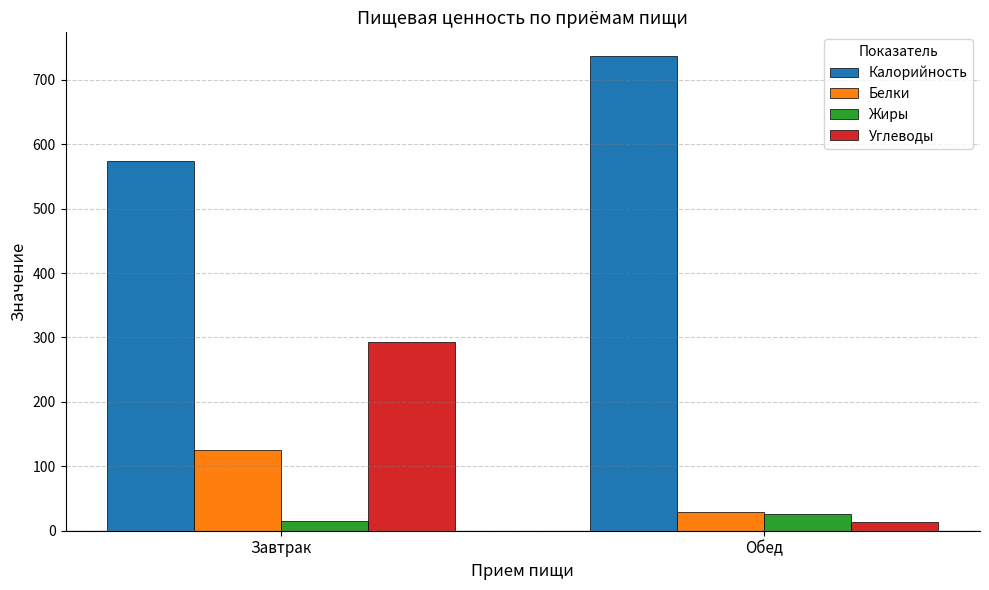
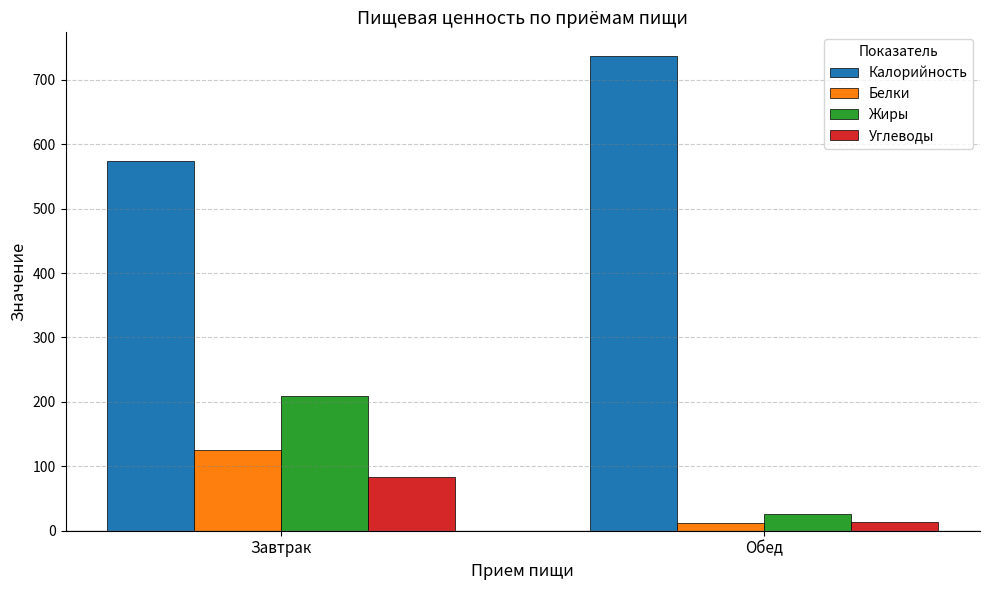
  {
    "Калорийность": {
      "Завтрак": 570,
      "Обед": 740
    },
    "Белки": {
      "Завтрак": 130,
-     "Обед": 30
+     "Обед": 10
    },
    "Жиры": {
-     "Завтрак": 20,
+     "Завтрак": 210,
      "Обед": 30
    },
    "Углеводы": {
-     "Завтрак": 290,
+     "Завтрак": 80,
      "Обед": 10
    }
  }
